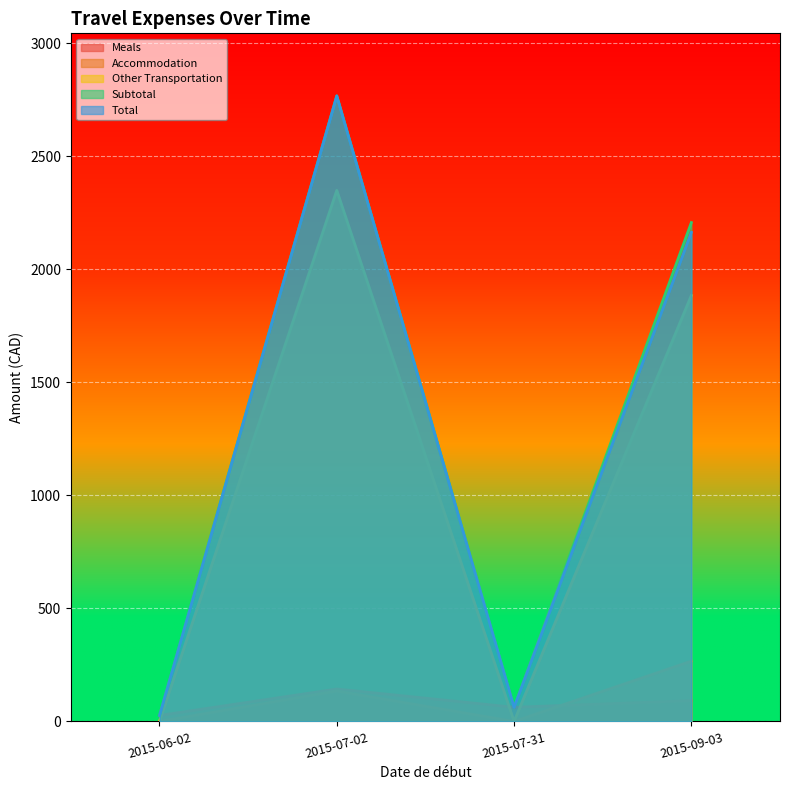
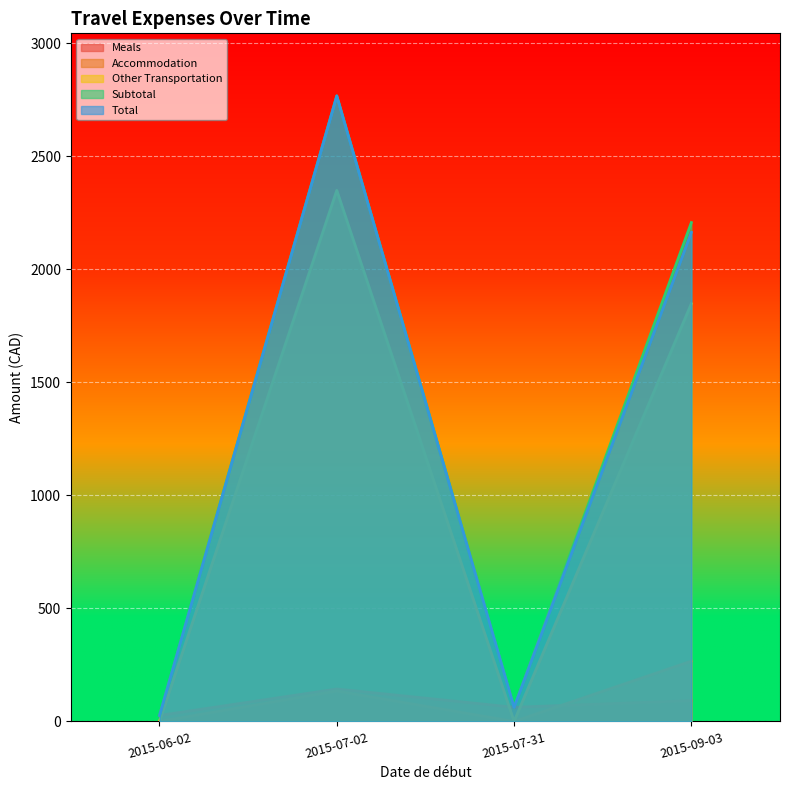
  {
    "Other Transportation": {
      "2015-07-02": 2350,
-     "2015-09-03": 1880
+     "2015-09-03": 1850
    },
    "Subtotal": {
      "2015-09-03": 2210
    },
    "Total": {
      "2015-09-03": 2160
    }
  }
